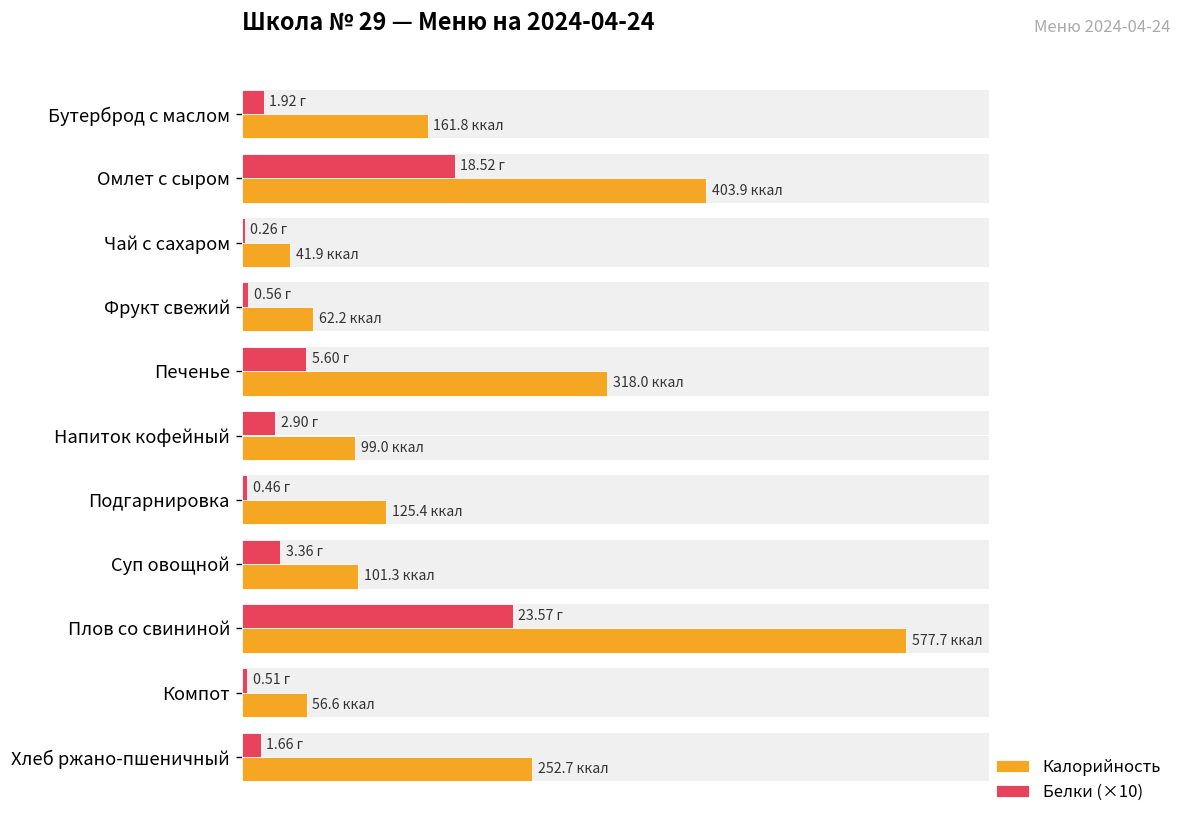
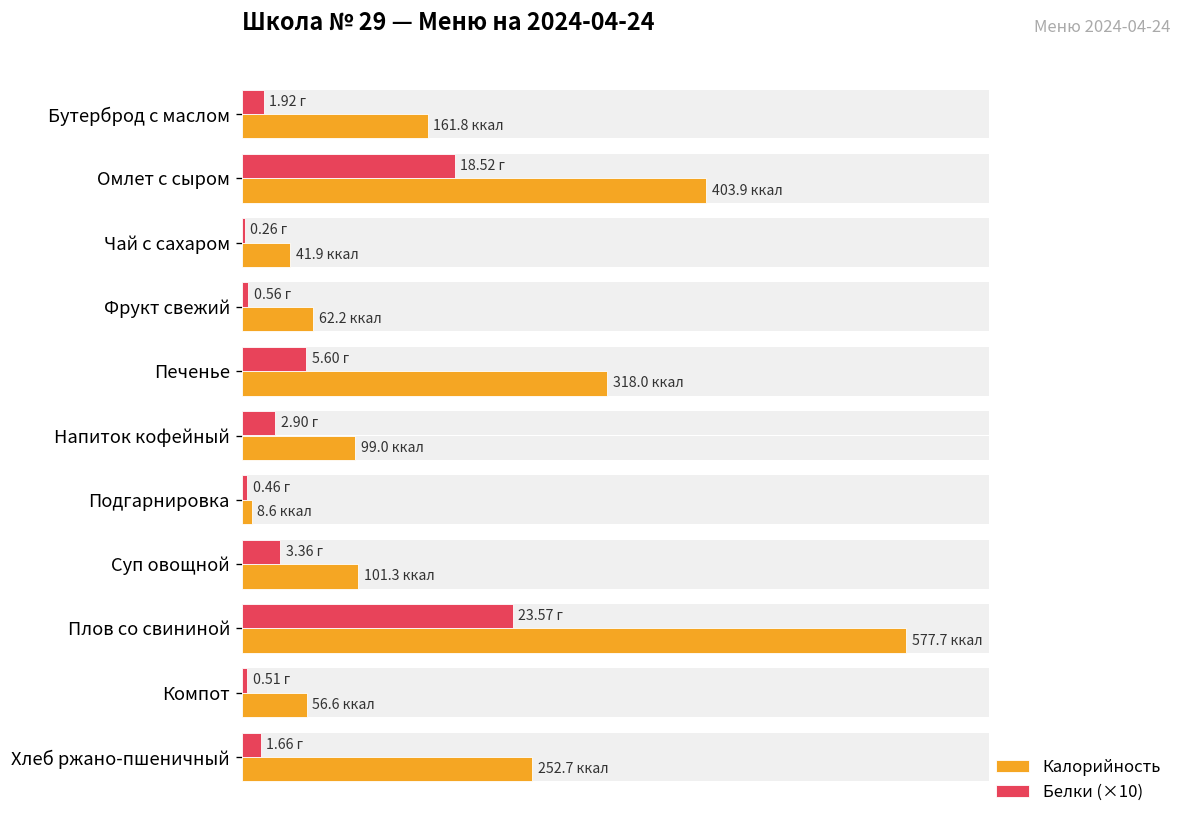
  {
    "Калорийность": {
-     "Подгарнировка": 125.4
+     "Подгарнировка": 8.6
    }
  }
